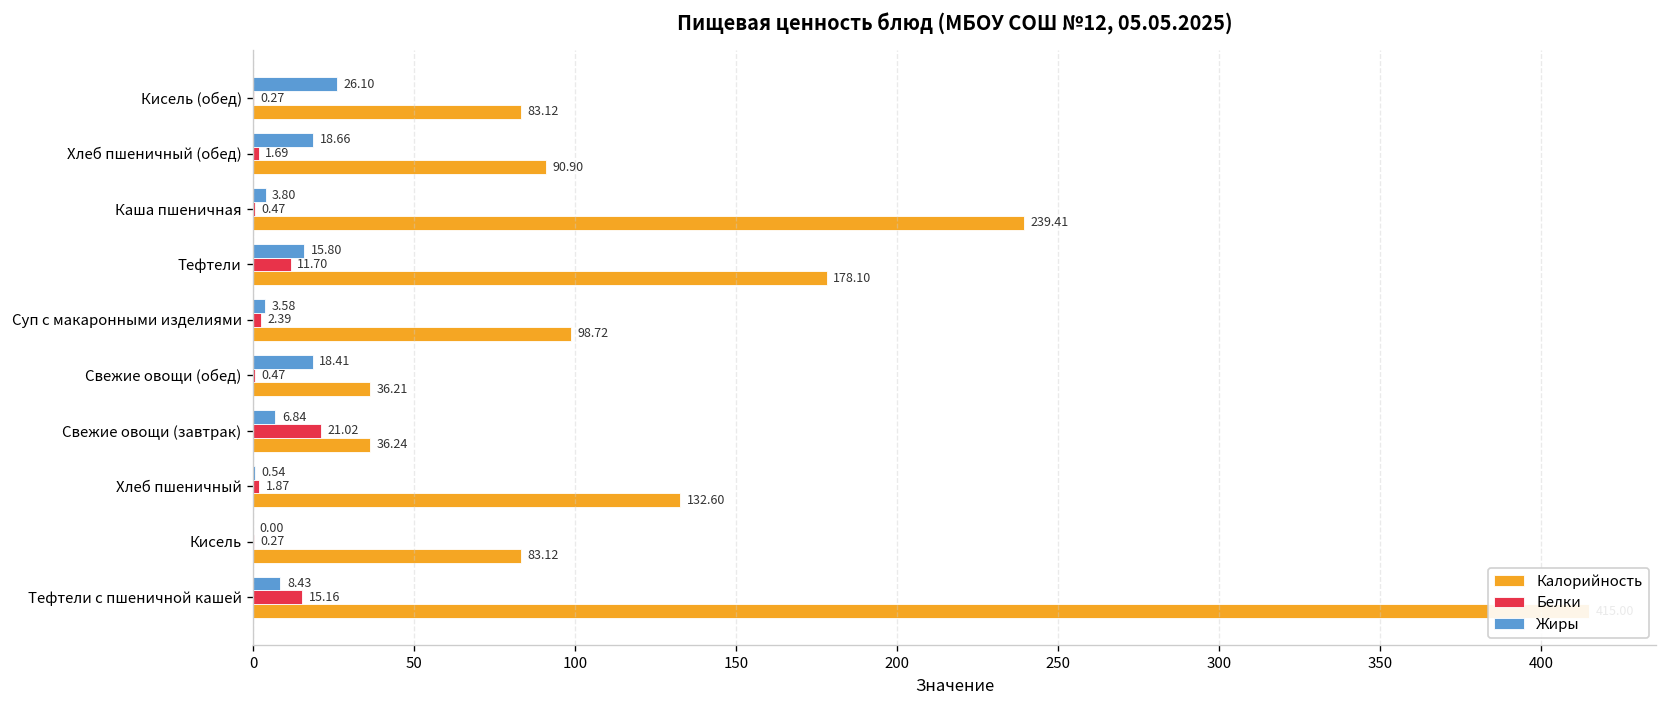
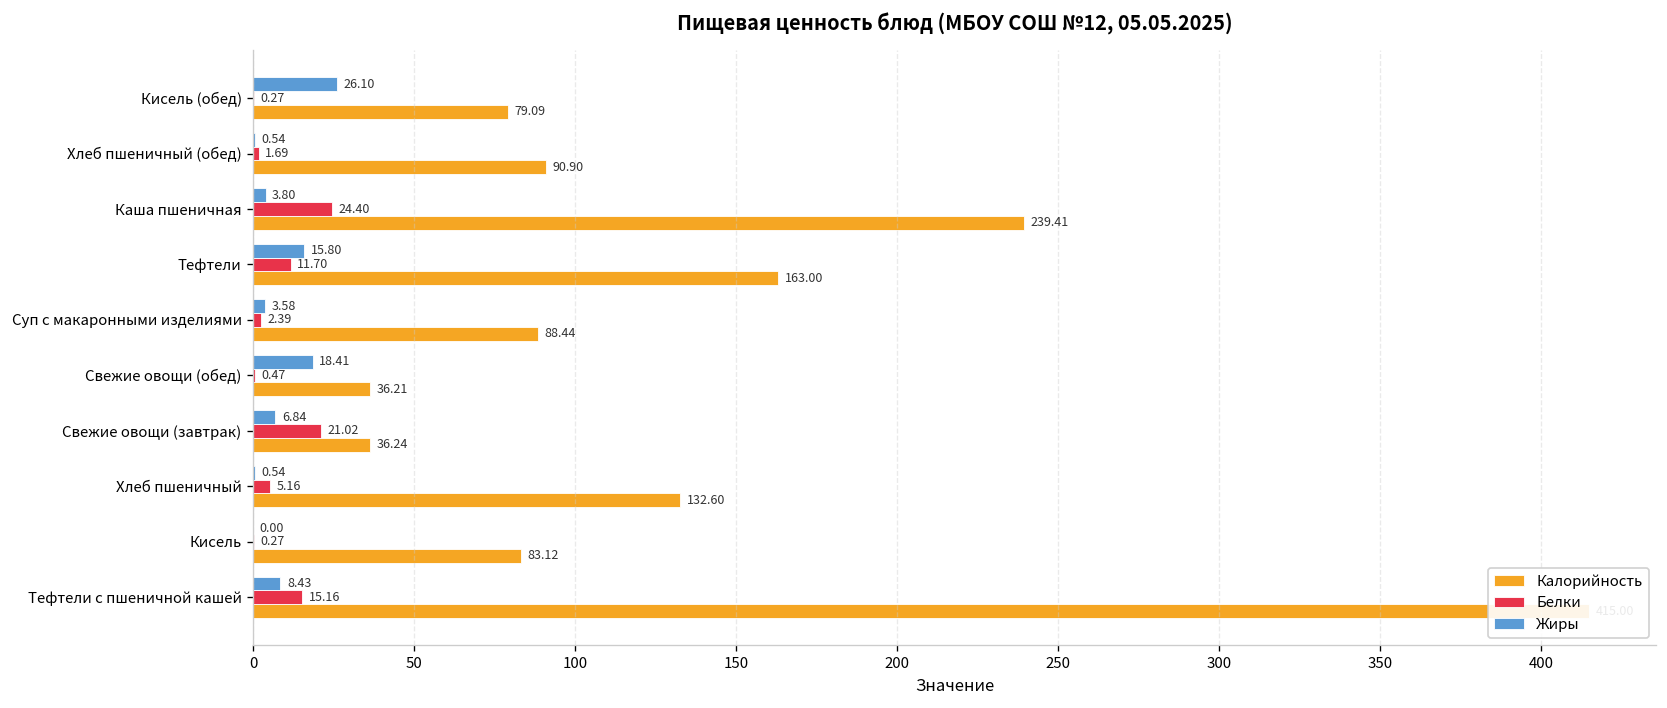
  {
    "Калорийность": {
-     "Кисель (обед)": 83.12,
+     "Кисель (обед)": 79.09,
      "Хлеб пшеничный (обед)": 90.90,
      "Каша пшеничная": 239.41,
-     "Тефтели": 178.10,
-     "Суп с макаронными изделиями": 98.72,
+     "Тефтели": 163.00,
+     "Суп с макаронными изделиями": 88.44,
      "Свежие овощи (обед)": 36.21,
      "Свежие овощи (завтрак)": 36.24,
      "Хлеб пшеничный": 132.60,
      "Кисель": 83.12
    },
    "Белки": {
      "Кисель (обед)": 0.27,
      "Хлеб пшеничный (обед)": 1.69,
-     "Каша пшеничная": 0.47,
+     "Каша пшеничная": 24.40,
      "Тефтели": 11.70,
      "Суп с макаронными изделиями": 2.39,
      "Свежие овощи (обед)": 0.47,
      "Свежие овощи (завтрак)": 21.02,
-     "Хлеб пшеничный": 1.87,
+     "Хлеб пшеничный": 5.16,
      "Кисель": 0.27,
      "Тефтели с пшеничной кашей": 15.16
    },
    "Жиры": {
      "Кисель (обед)": 26.10,
-     "Хлеб пшеничный (обед)": 18.66,
+     "Хлеб пшеничный (обед)": 0.54,
      "Каша пшеничная": 3.80,
      "Тефтели": 15.80,
      "Суп с макаронными изделиями": 3.58,
      "Свежие овощи (обед)": 18.41,
      "Свежие овощи (завтрак)": 6.84,
      "Хлеб пшеничный": 0.54,
      "Кисель": 0.00,
      "Тефтели с пшеничной кашей": 8.43
    }
  }
